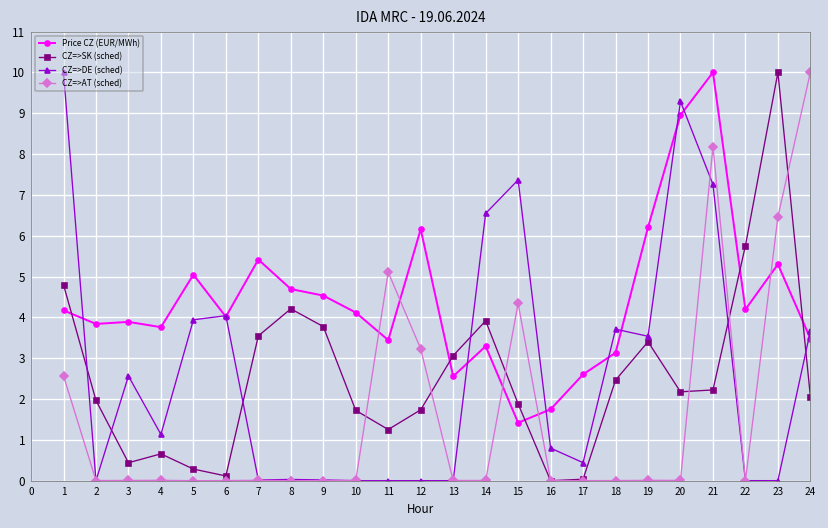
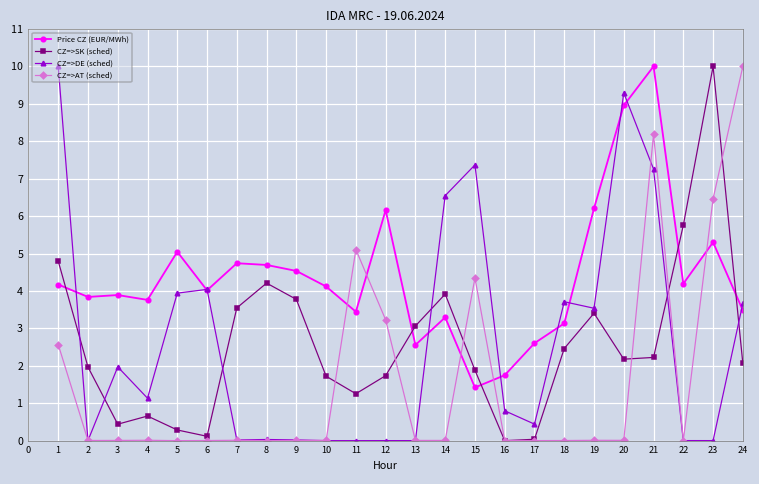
  {
    "Price CZ (EUR/MWh)": {
      "1": 4.2,
      "2": 3.8,
      "3": 3.9,
      "4": 3.8,
      "5": 5.0,
-     "7": 5.4,
+     "7": 4.7,
      "8": 4.7,
      "9": 4.5,
      "10": 4.1,
      "11": 3.4,
      "12": 6.2,
      "13": 2.6,
      "14": 3.3,
      "15": 1.4,
      "16": 1.7,
      "17": 2.6,
      "18": 3.1,
      "19": 6.2,
      "20": 9.0,
      "21": 10.0,
      "22": 4.2,
      "23": 5.3,
      "24": 3.5
    },
    "CZ=>SK (sched)": {
      "1": 4.8,
      "2": 2.0,
      "3": 0.4,
      "4": 0.7,
      "5": 0.3,
      "6": 0.1,
      "7": 3.5,
      "8": 4.2,
      "9": 3.8,
      "10": 1.7,
      "11": 1.3,
      "12": 1.7,
      "13": 3.1,
      "14": 3.9,
      "15": 1.9,
      "18": 2.5,
      "19": 3.4,
      "20": 2.2,
      "21": 2.2,
      "22": 5.8,
      "23": 10.0,
      "24": 2.1
    },
    "CZ=>DE (sched)": {
-     "3": 2.6,
+     "3": 2.0,
      "4": 1.1,
      "5": 3.9,
      "11": 0.0,
      "12": 0.0,
      "14": 6.5,
      "15": 7.4,
      "16": 0.8,
      "17": 0.4,
      "18": 3.7,
      "19": 3.5,
      "20": 9.3,
      "21": 7.3,
      "23": 0.0,
      "24": 3.7
    },
    "CZ=>AT (sched)": {
      "1": 2.6,
      "3": 0.0,
      "4": 0.0,
      "5": 0.0,
      "6": 0.0,
      "11": 5.1,
      "12": 3.2,
      "14": 0.0,
      "15": 4.3,
      "18": 0.0,
      "19": 0.0,
      "20": 0.0,
      "21": 8.2,
      "23": 6.5,
      "24": 10.0
    }
  }
